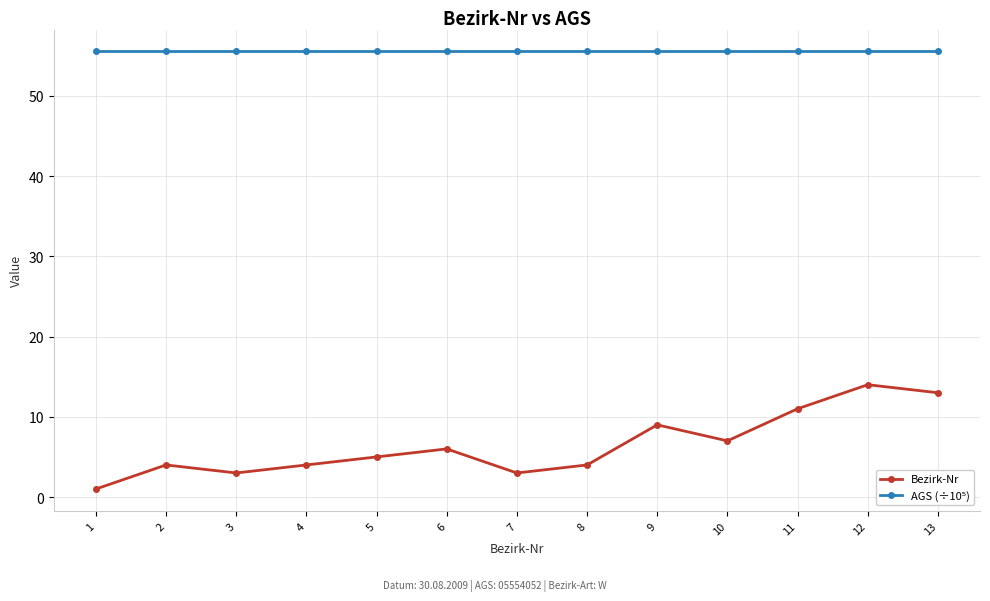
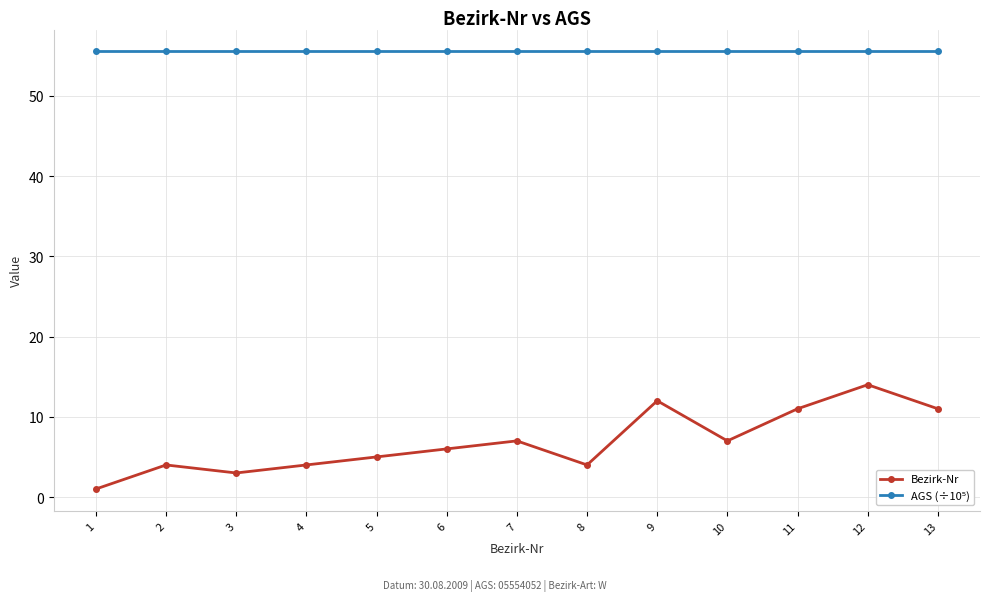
  {
    "Bezirk-Nr": {
      "1": 1,
      "2": 4,
      "3": 3,
      "4": 4,
      "5": 5,
      "6": 6,
-     "7": 3,
+     "7": 7,
      "8": 4,
-     "9": 9,
+     "9": 12,
      "10": 7,
      "11": 11,
      "12": 14,
-     "13": 13
+     "13": 11
    },
    "AGS (÷10⁵)": {
      "1": 56,
      "2": 56,
      "3": 56,
      "4": 56,
      "5": 56,
      "6": 56,
      "7": 56,
      "8": 56,
      "9": 56,
      "10": 56,
      "11": 56,
      "12": 56,
      "13": 56
    }
  }
